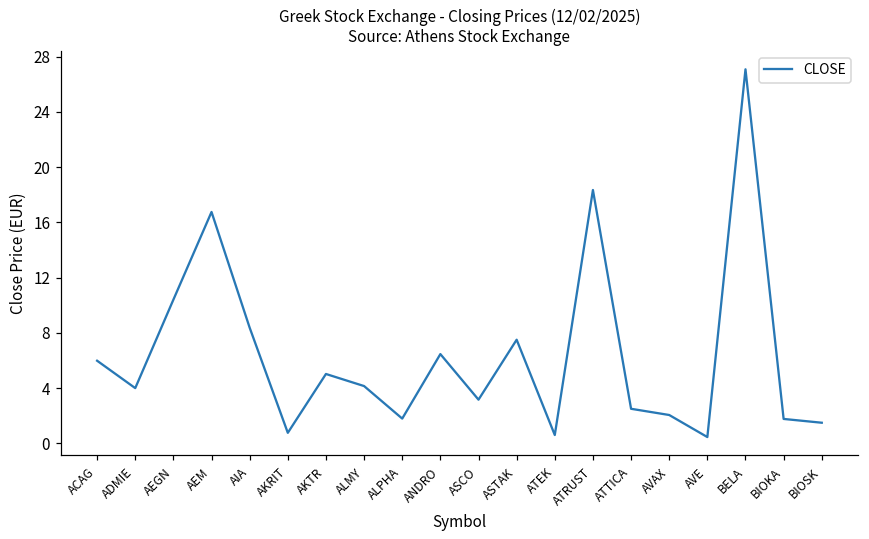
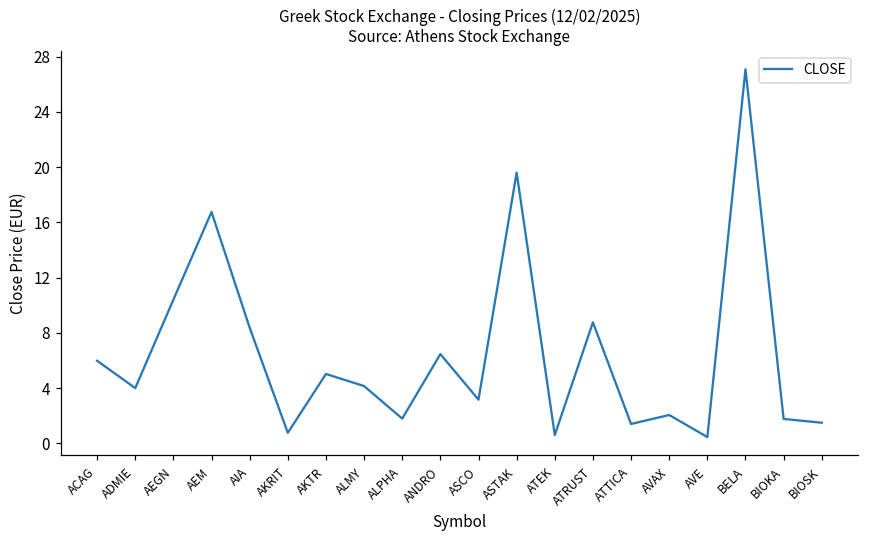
  {
    "ACAG": 6.0,
    "ADMIE": 4.0,
    "AEGN": 10.4,
    "AEM": 16.8,
    "AIA": 8.4,
    "AKRIT": 0.8,
    "AKTR": 5.0,
    "ALMY": 4.1,
    "ALPHA": 1.8,
    "ANDRO": 6.5,
    "ASCO": 3.2,
-   "ASTAK": 7.5,
+   "ASTAK": 19.6,
    "ATEK": 0.6,
-   "ATRUST": 18.3,
-   "ATTICA": 2.5,
+   "ATRUST": 8.8,
+   "ATTICA": 1.4,
    "AVAX": 2.1,
    "AVE": 0.5,
    "BELA": 27.1,
    "BIOKA": 1.8,
    "BIOSK": 1.5
  }
